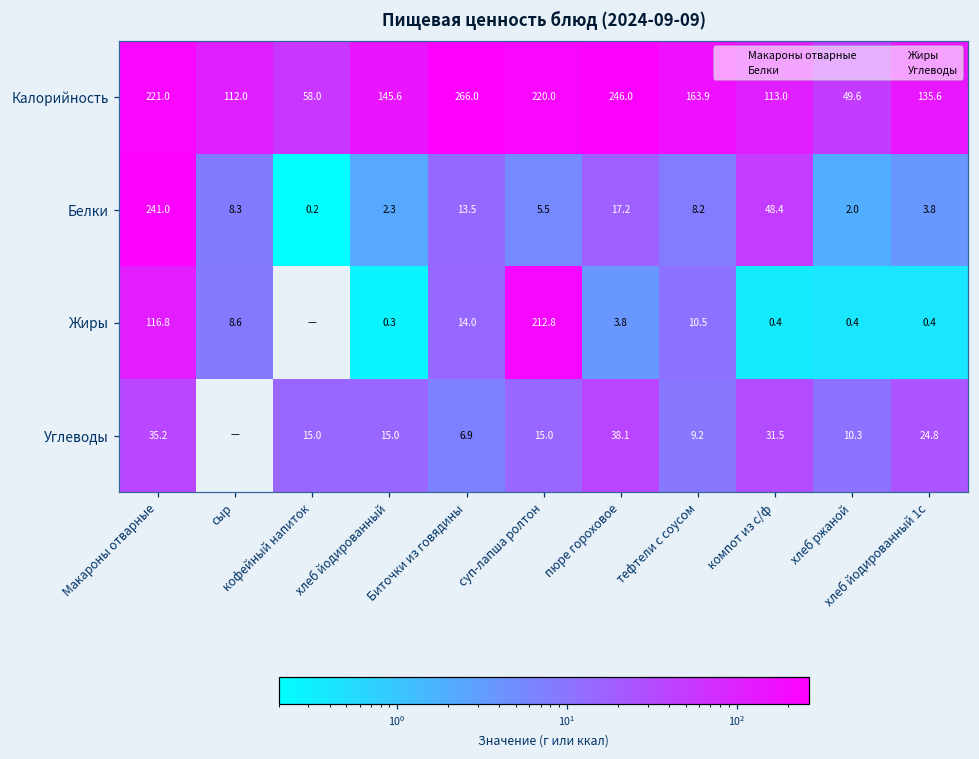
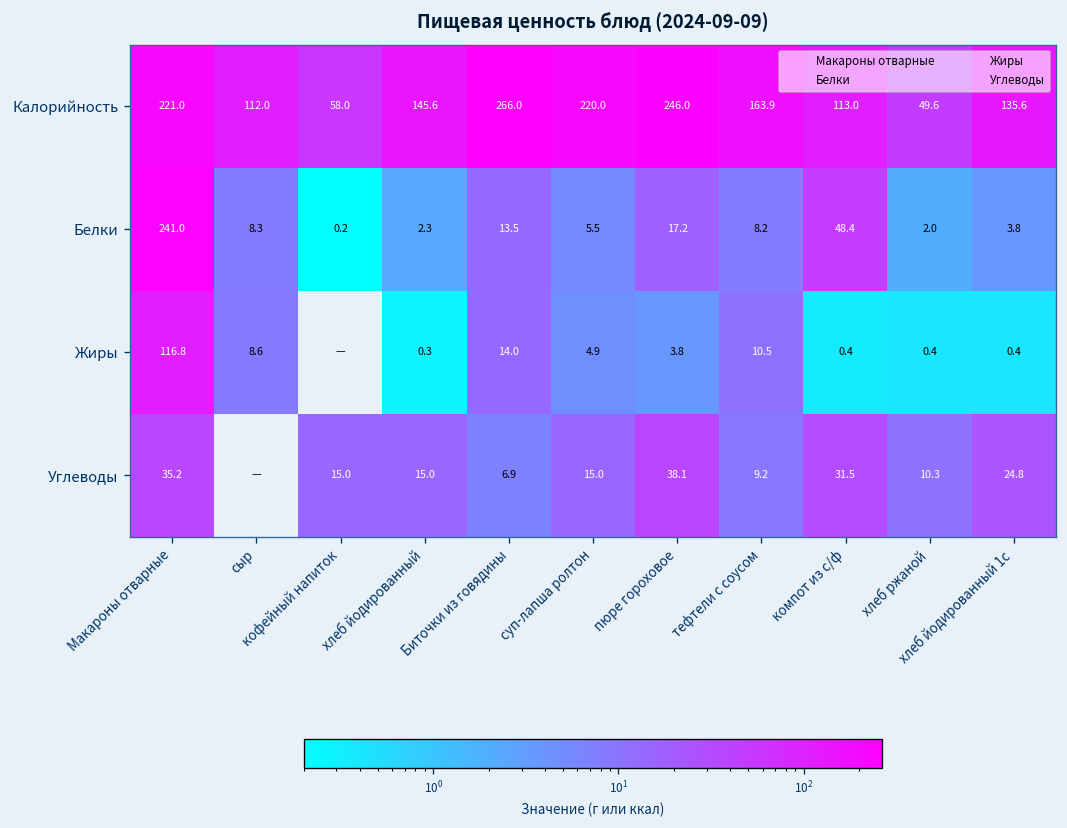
  {
    "Калорийность": {
      "Макароны отварные": 221.0,
      "сыр": 112.0,
      "кофейный напиток": 58.0,
      "хлеб йодированный": 145.6,
      "Биточки из говядины": 266.0,
      "суп-лапша ролтон": 220.0,
      "пюре гороховое": 246.0,
      "тефтели с соусом": 163.9,
      "компот из с/ф": 113.0,
      "хлеб ржаной": 49.6,
      "хлеб йодированный 1с": 135.6
    },
    "Белки": {
      "Макароны отварные": 241.0,
      "сыр": 8.3,
      "кофейный напиток": 0.2,
      "хлеб йодированный": 2.3,
      "Биточки из говядины": 13.5,
      "суп-лапша ролтон": 5.5,
      "пюре гороховое": 17.2,
      "тефтели с соусом": 8.2,
      "компот из с/ф": 48.4,
      "хлеб ржаной": 2.0,
      "хлеб йодированный 1с": 3.8
    },
    "Жиры": {
      "Макароны отварные": 116.8,
      "сыр": 8.6,
      "хлеб йодированный": 0.3,
      "Биточки из говядины": 14.0,
-     "суп-лапша ролтон": 212.8,
+     "суп-лапша ролтон": 4.9,
      "пюре гороховое": 3.8,
      "тефтели с соусом": 10.5,
      "компот из с/ф": 0.4,
      "хлеб ржаной": 0.4,
      "хлеб йодированный 1с": 0.4
    },
    "Углеводы": {
      "Макароны отварные": 35.2,
      "кофейный напиток": 15.0,
      "хлеб йодированный": 15.0,
      "Биточки из говядины": 6.9,
      "суп-лапша ролтон": 15.0,
      "пюре гороховое": 38.1,
      "тефтели с соусом": 9.2,
      "компот из с/ф": 31.5,
      "хлеб ржаной": 10.3,
      "хлеб йодированный 1с": 24.8
    }
  }
